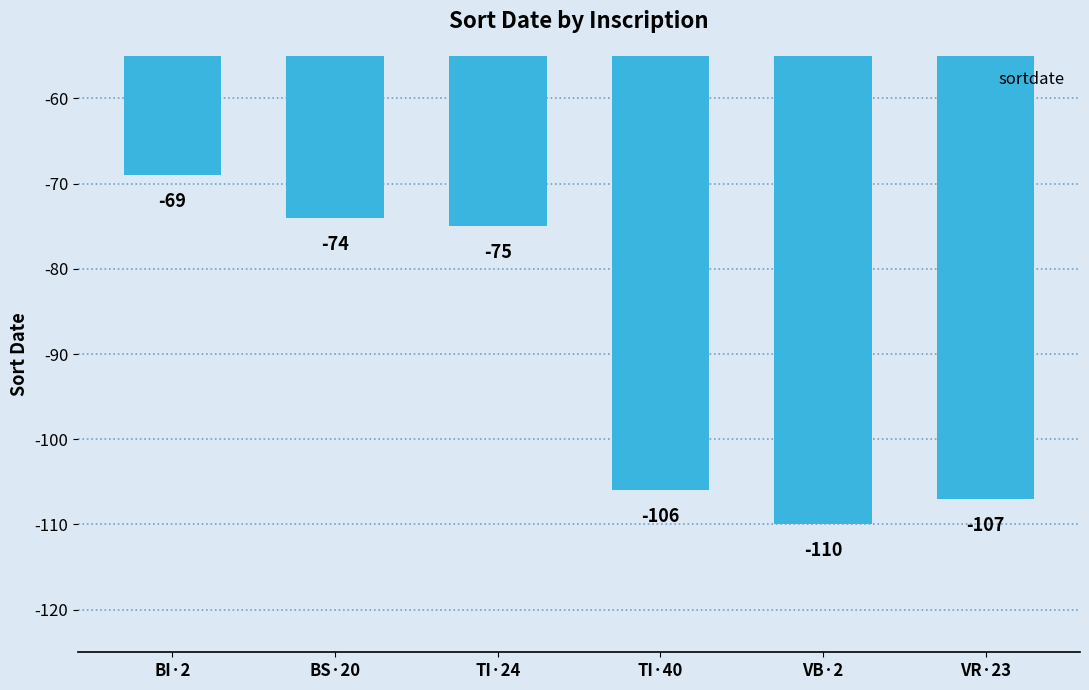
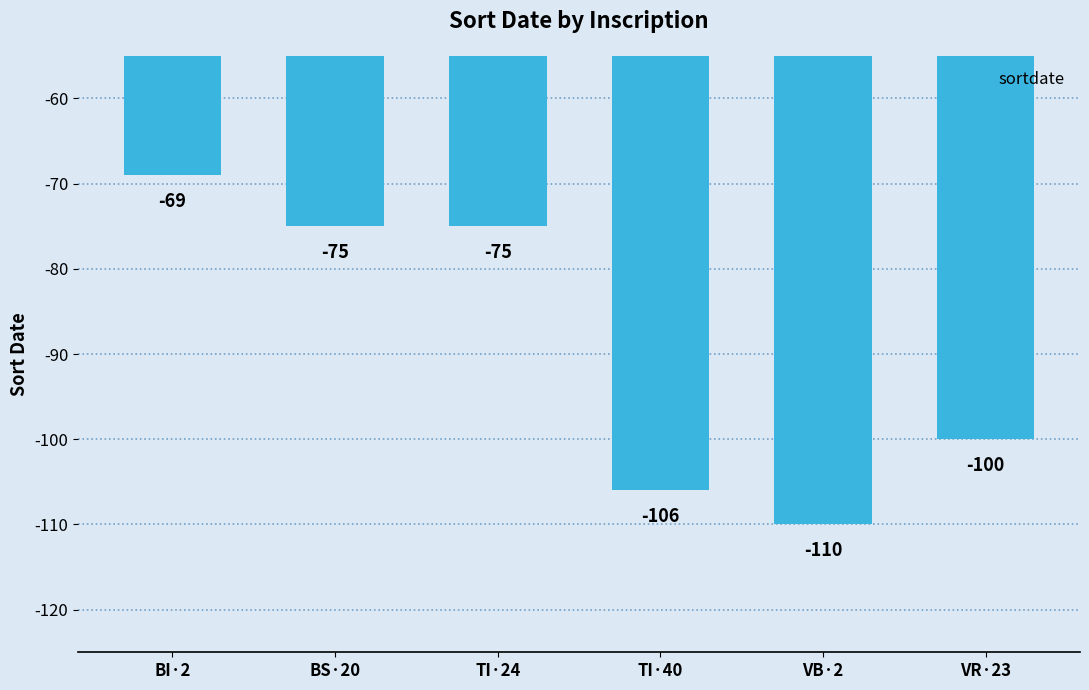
  {
    "BI·2": -69,
-   "BS·20": -74,
+   "BS·20": -75,
    "TI·24": -75,
    "TI·40": -106,
    "VB·2": -110,
-   "VR·23": -107
+   "VR·23": -100
  }
